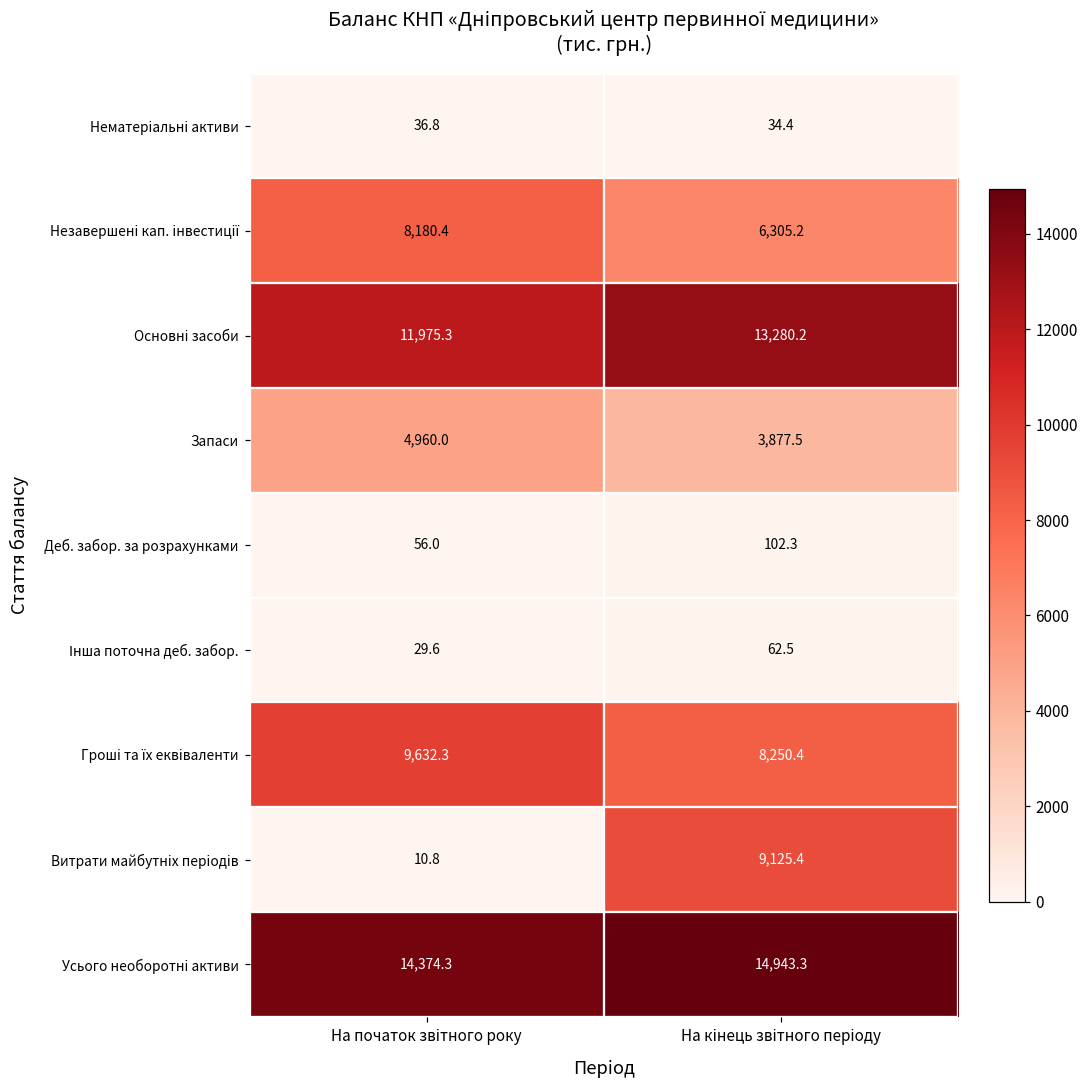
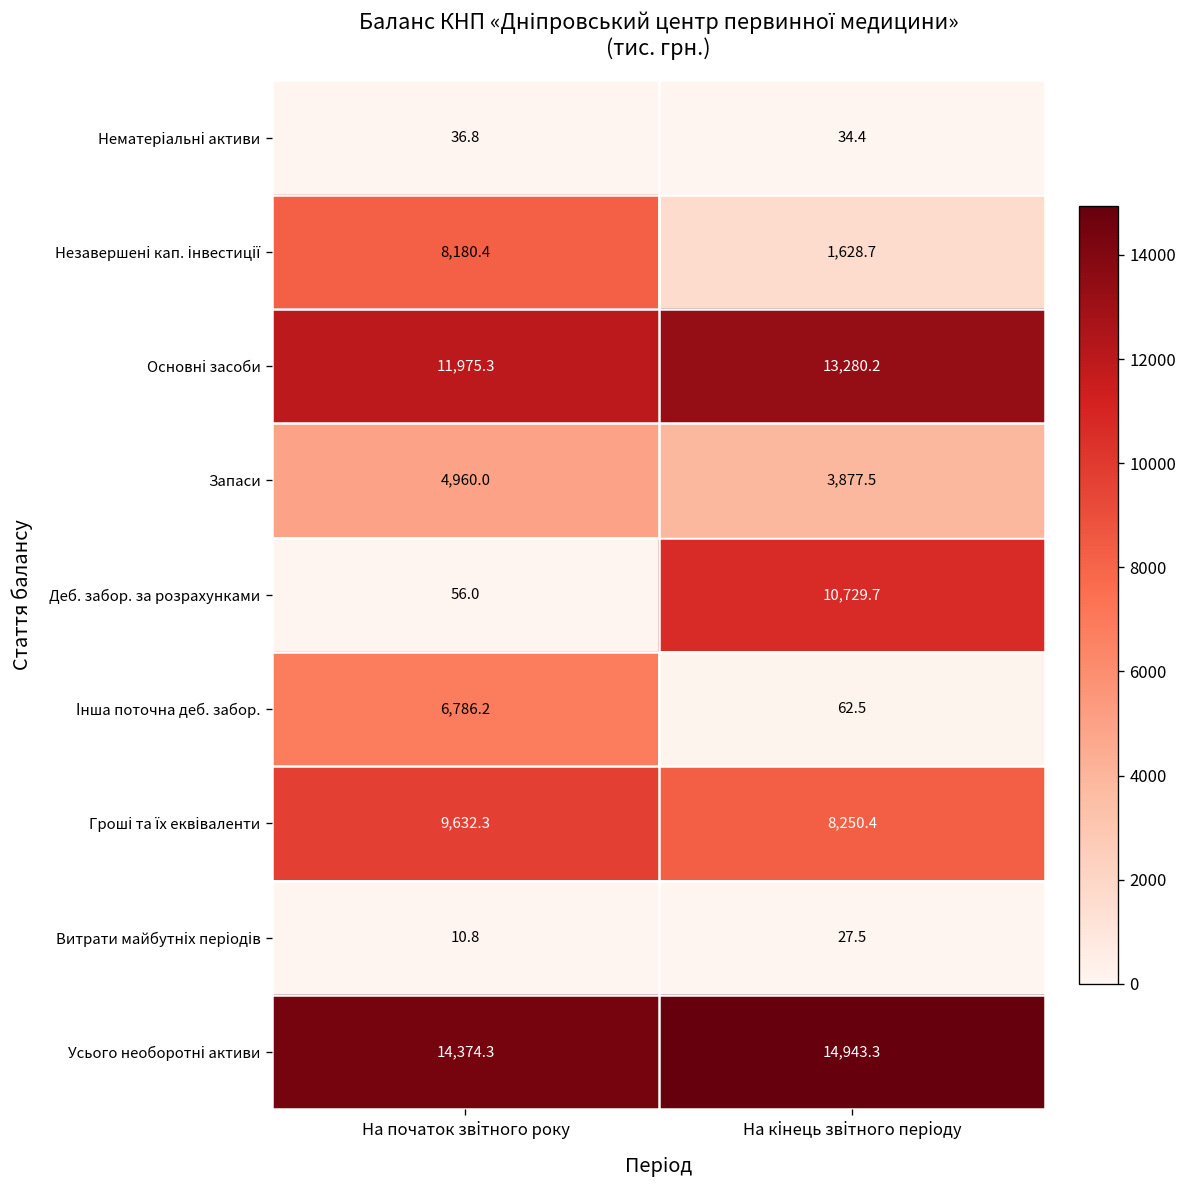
  {
    "Нематеріальні активи": {
      "На початок звітного року": "36.8",
      "На кінець звітного періоду": "34.4"
    },
    "Незавершені кап. інвестиції": {
      "На початок звітного року": "8,180.4",
-     "На кінець звітного періоду": "6,305.2"
+     "На кінець звітного періоду": "1,628.7"
    },
    "Основні засоби": {
      "На початок звітного року": "11,975.3",
      "На кінець звітного періоду": "13,280.2"
    },
    "Запаси": {
      "На початок звітного року": "4,960.0",
      "На кінець звітного періоду": "3,877.5"
    },
    "Деб. забор. за розрахунками": {
      "На початок звітного року": "56.0",
-     "На кінець звітного періоду": "102.3"
+     "На кінець звітного періоду": "10,729.7"
    },
    "Інша поточна деб. забор.": {
-     "На початок звітного року": "29.6",
+     "На початок звітного року": "6,786.2",
      "На кінець звітного періоду": "62.5"
    },
    "Гроші та їх еквіваленти": {
      "На початок звітного року": "9,632.3",
      "На кінець звітного періоду": "8,250.4"
    },
    "Витрати майбутніх періодів": {
      "На початок звітного року": "10.8",
-     "На кінець звітного періоду": "9,125.4"
+     "На кінець звітного періоду": "27.5"
    },
    "Усього необоротні активи": {
      "На початок звітного року": "14,374.3",
      "На кінець звітного періоду": "14,943.3"
    }
  }
